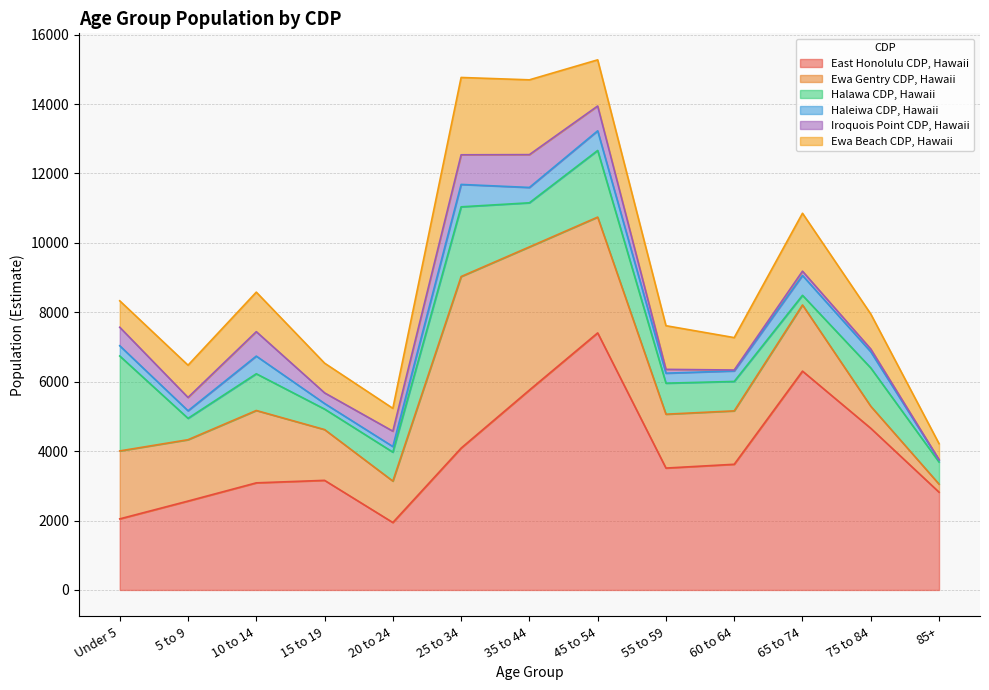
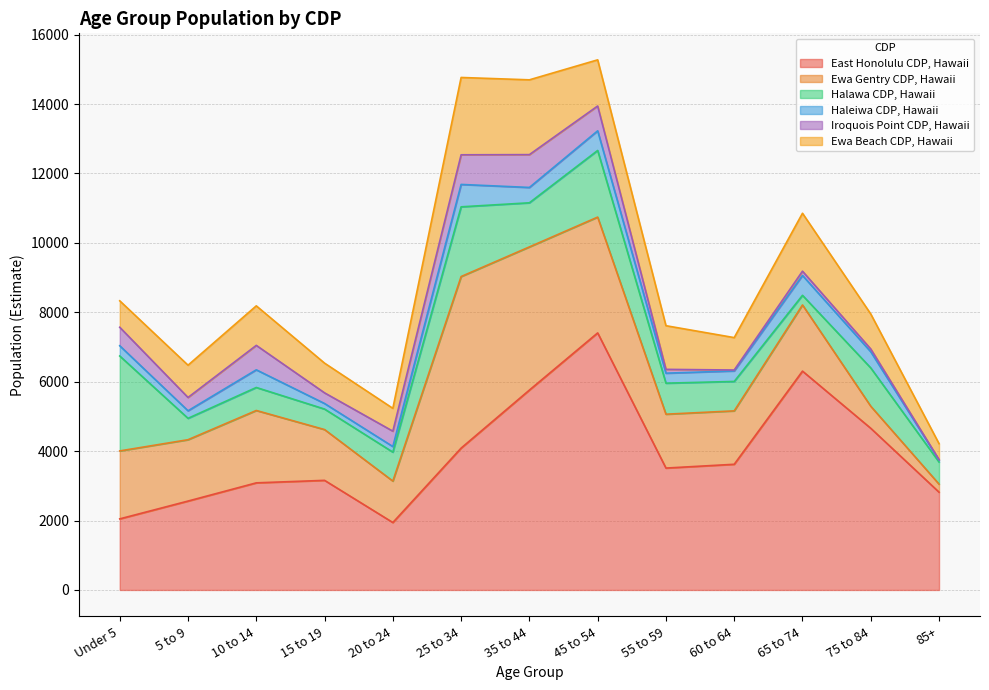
  {
    "Halawa CDP, Hawaii": {
      "Under 5": 2700,
      "5 to 9": 600,
-     "10 to 14": 1100,
+     "10 to 14": 700,
      "15 to 19": 600,
      "20 to 24": 800,
      "25 to 34": 2000,
      "35 to 44": 1300,
      "45 to 54": 1900,
      "55 to 59": 900,
      "60 to 64": 800,
      "65 to 74": 300,
      "75 to 84": 1100
    },
    "Haleiwa CDP, Hawaii": {
      "Under 5": 300,
      "5 to 9": 200,
      "10 to 14": 500,
      "15 to 19": 200,
      "20 to 24": 200,
      "25 to 34": 600,
      "35 to 44": 400,
      "45 to 54": 600,
      "55 to 59": 300,
      "65 to 74": 600,
      "75 to 84": 500
    },
    "Iroquois Point CDP, Hawaii": {
      "Under 5": 500,
      "5 to 9": 400,
      "10 to 14": 700,
      "15 to 19": 300,
      "20 to 24": 400,
      "25 to 34": 900,
      "35 to 44": 900,
      "45 to 54": 700,
      "55 to 59": 100,
      "65 to 74": 100,
      "75 to 84": 100
    }
  }
